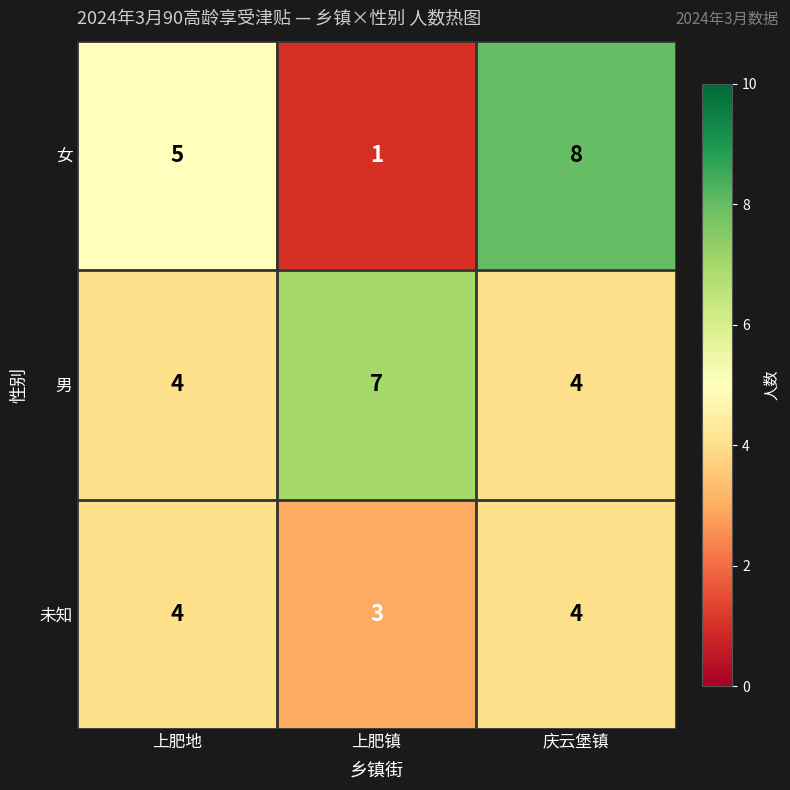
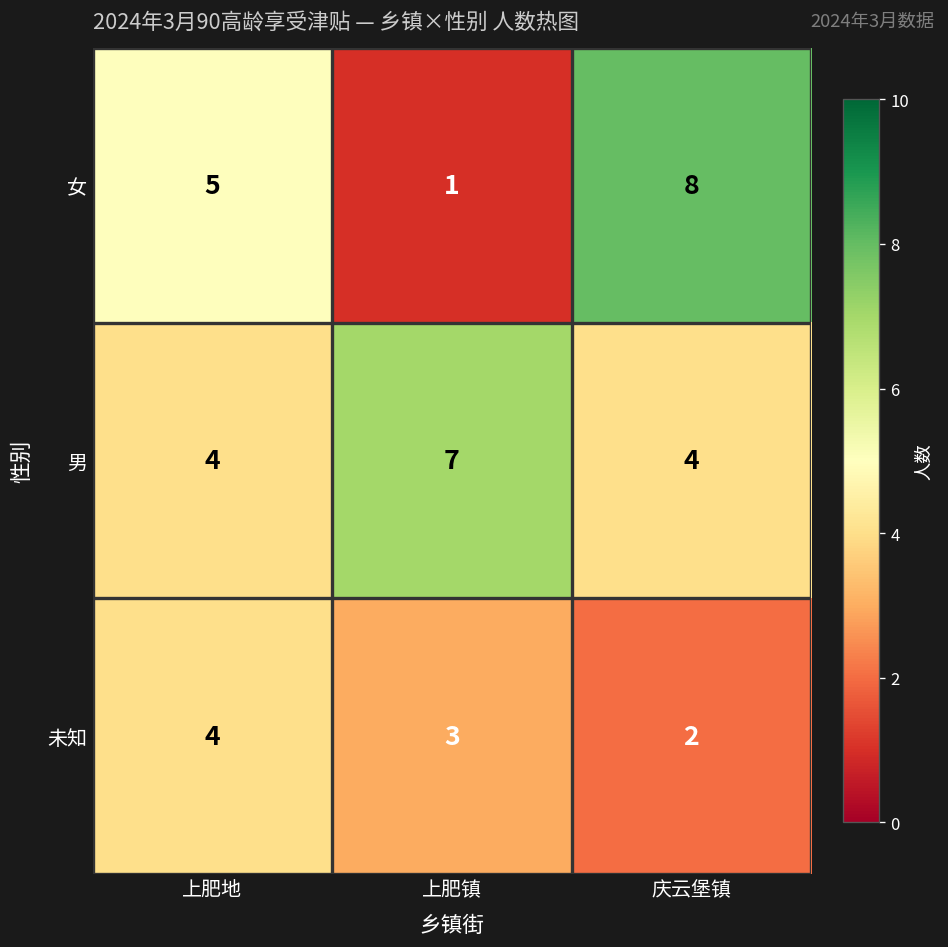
  {
    "女": {
      "上肥地": 5,
      "上肥镇": 1,
      "庆云堡镇": 8
    },
    "男": {
      "上肥地": 4,
      "上肥镇": 7,
      "庆云堡镇": 4
    },
    "未知": {
      "上肥地": 4,
      "上肥镇": 3,
-     "庆云堡镇": 4
+     "庆云堡镇": 2
    }
  }
